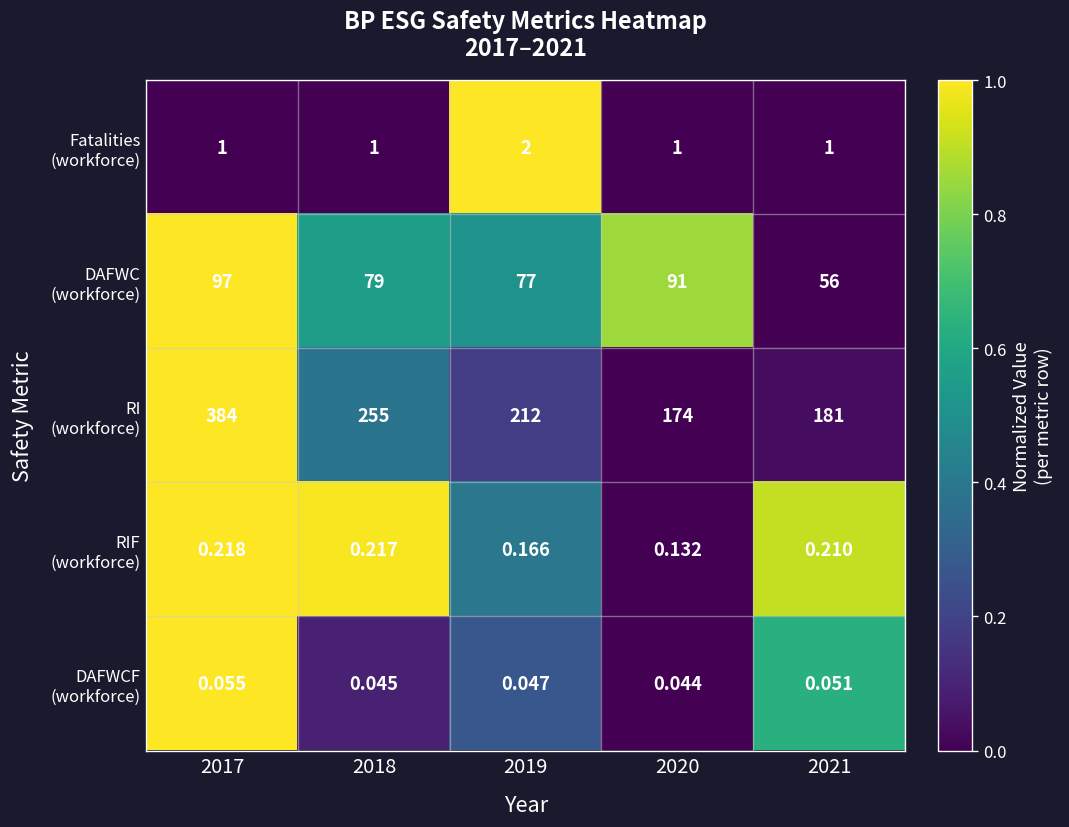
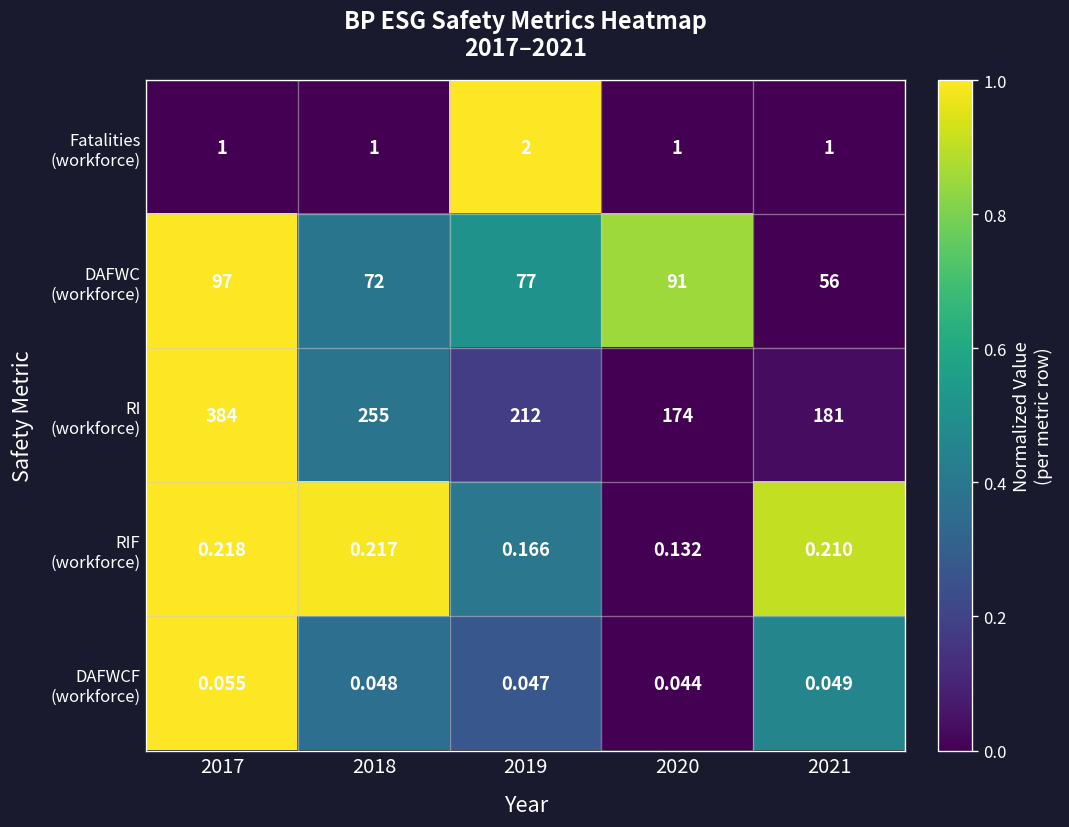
  {
    "Fatalities (workforce)": {
      "2017": 1,
      "2018": 1,
      "2019": 2,
      "2020": 1,
      "2021": 1
    },
    "DAFWC (workforce)": {
      "2017": 97,
-     "2018": 79,
+     "2018": 72,
      "2019": 77,
      "2020": 91,
      "2021": 56
    },
    "RI (workforce)": {
      "2017": 384,
      "2018": 255,
      "2019": 212,
      "2020": 174,
      "2021": 181
    },
    "RIF (workforce)": {
      "2017": 0.218,
      "2018": 0.217,
      "2019": 0.166,
      "2020": 0.132,
      "2021": 0.210
    },
    "DAFWCF (workforce)": {
      "2017": 0.055,
-     "2018": 0.045,
+     "2018": 0.048,
      "2019": 0.047,
      "2020": 0.044,
-     "2021": 0.051
+     "2021": 0.049
    }
  }
